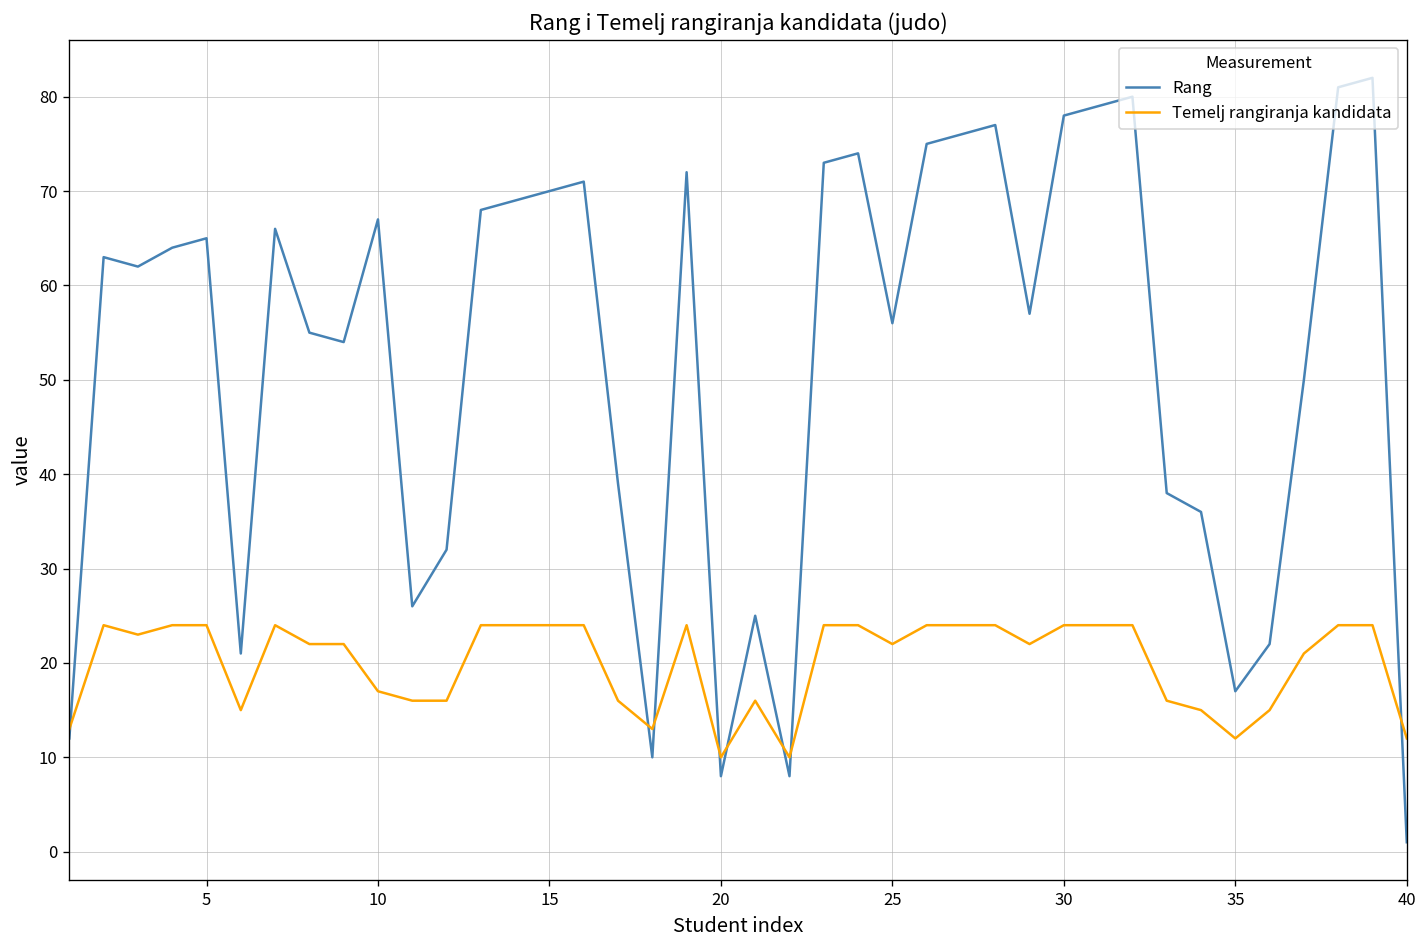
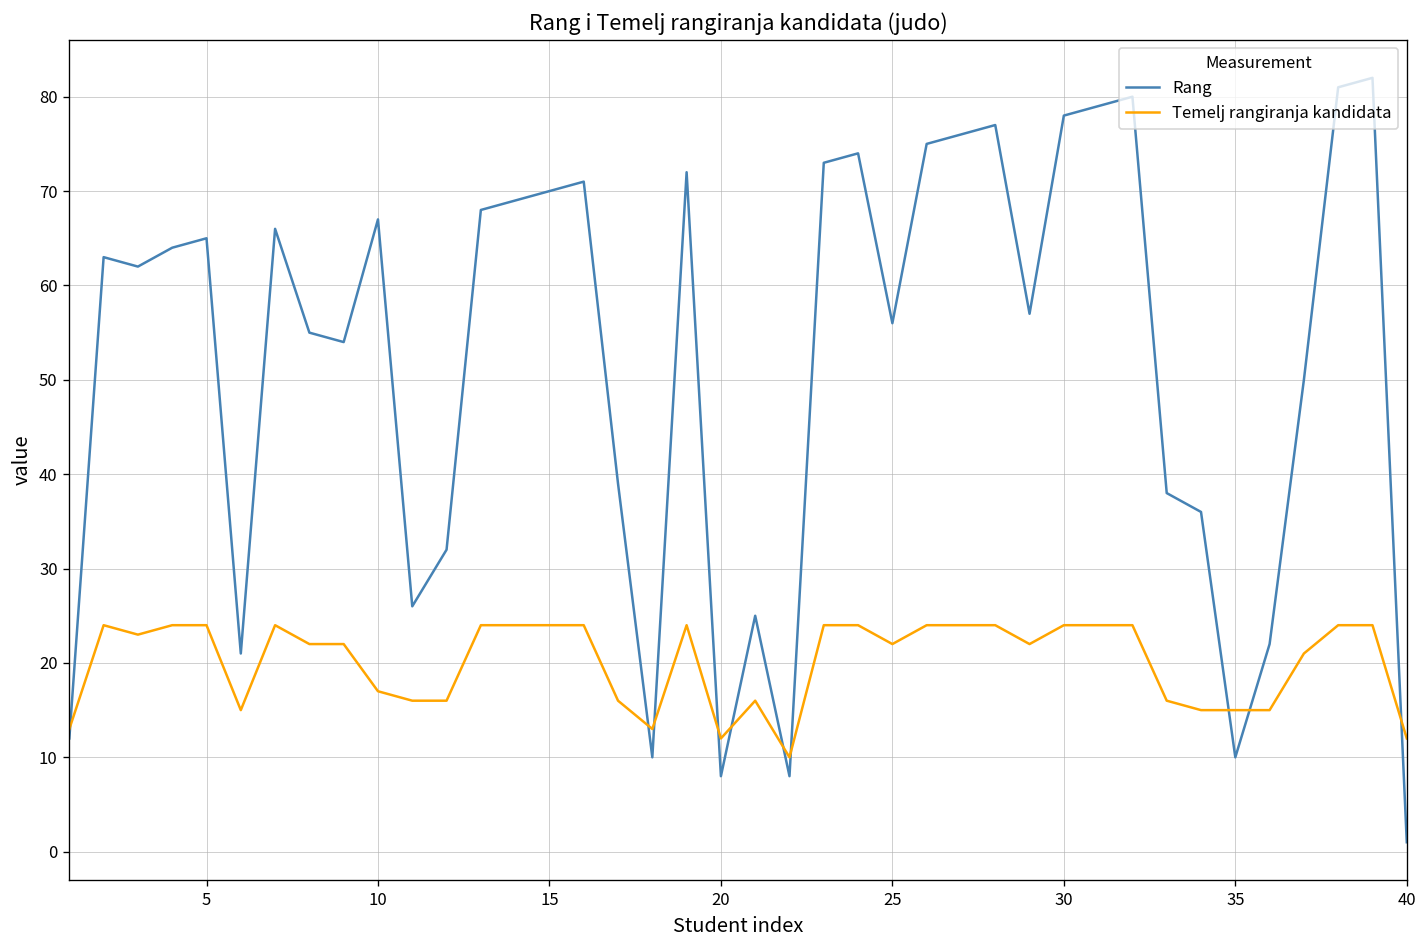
  {
    "Rang": {
      "5": 65,
      "10": 67,
      "15": 70,
      "20": 8,
      "25": 56,
      "30": 78,
-     "35": 17,
+     "35": 10,
      "40": 1
    },
    "Temelj rangiranja kandidata": {
      "5": 24,
      "10": 17,
      "15": 24,
-     "20": 10,
+     "20": 12,
      "25": 22,
      "30": 24,
-     "35": 12,
+     "35": 15,
      "40": 12
    }
  }
